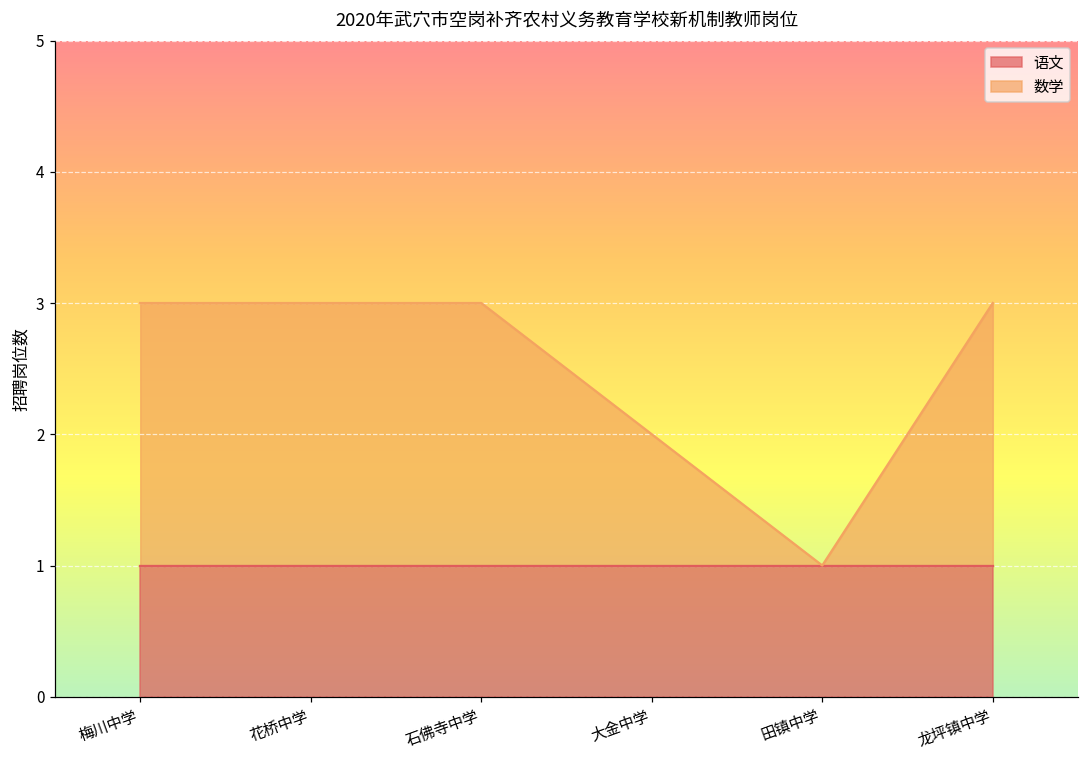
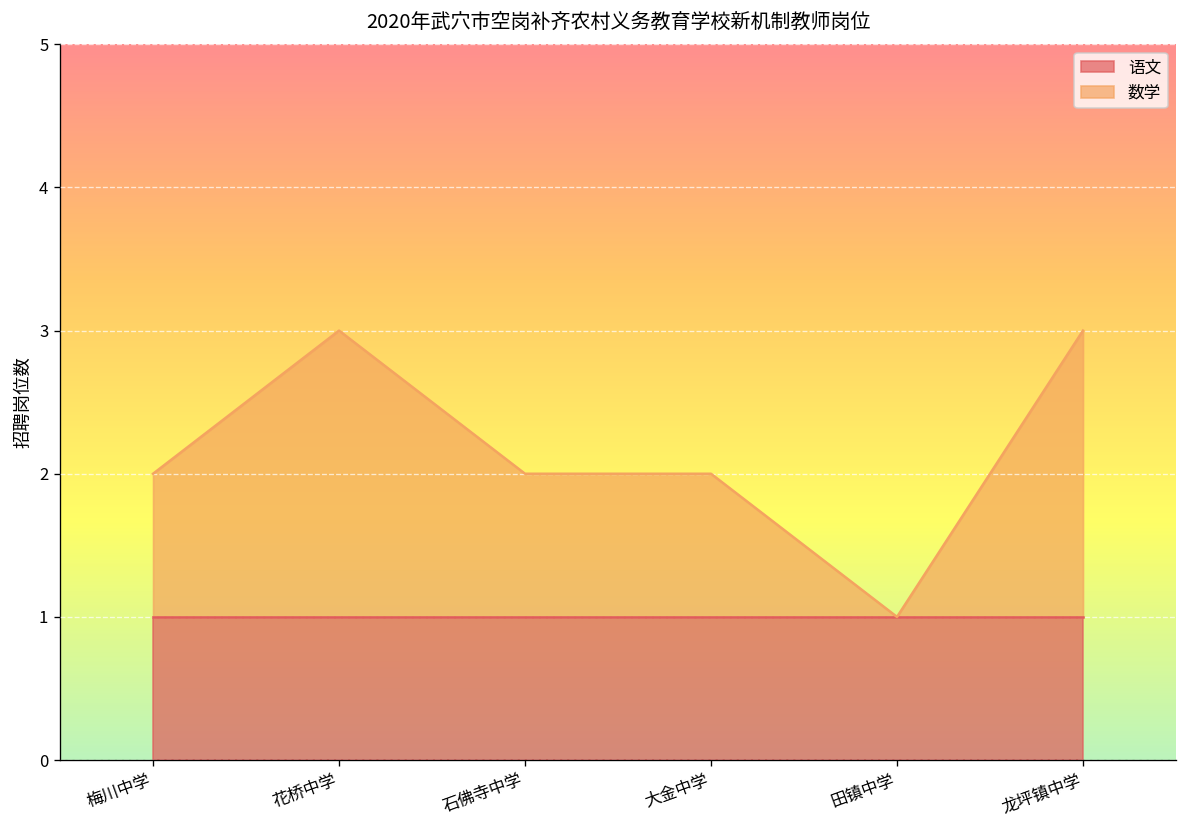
  {
    "语文": {
      "梅川中学": 1,
      "花桥中学": 1,
      "石佛寺中学": 1,
      "大金中学": 1,
      "龙坪镇中学": 1
    },
    "数学": {
-     "梅川中学": 2,
+     "梅川中学": 1,
      "花桥中学": 2,
-     "石佛寺中学": 2,
+     "石佛寺中学": 1,
      "大金中学": 1,
      "龙坪镇中学": 2
    }
  }
